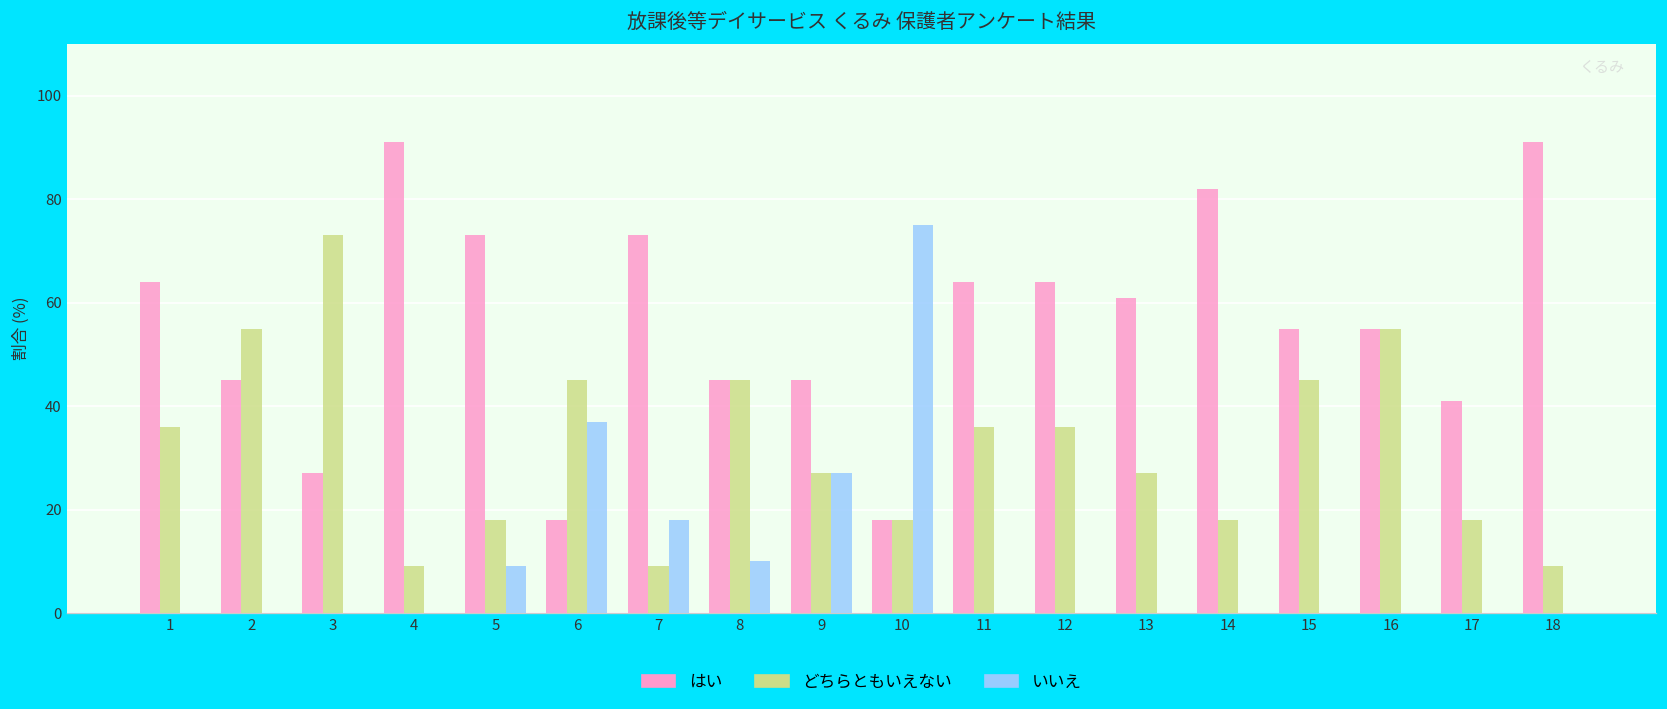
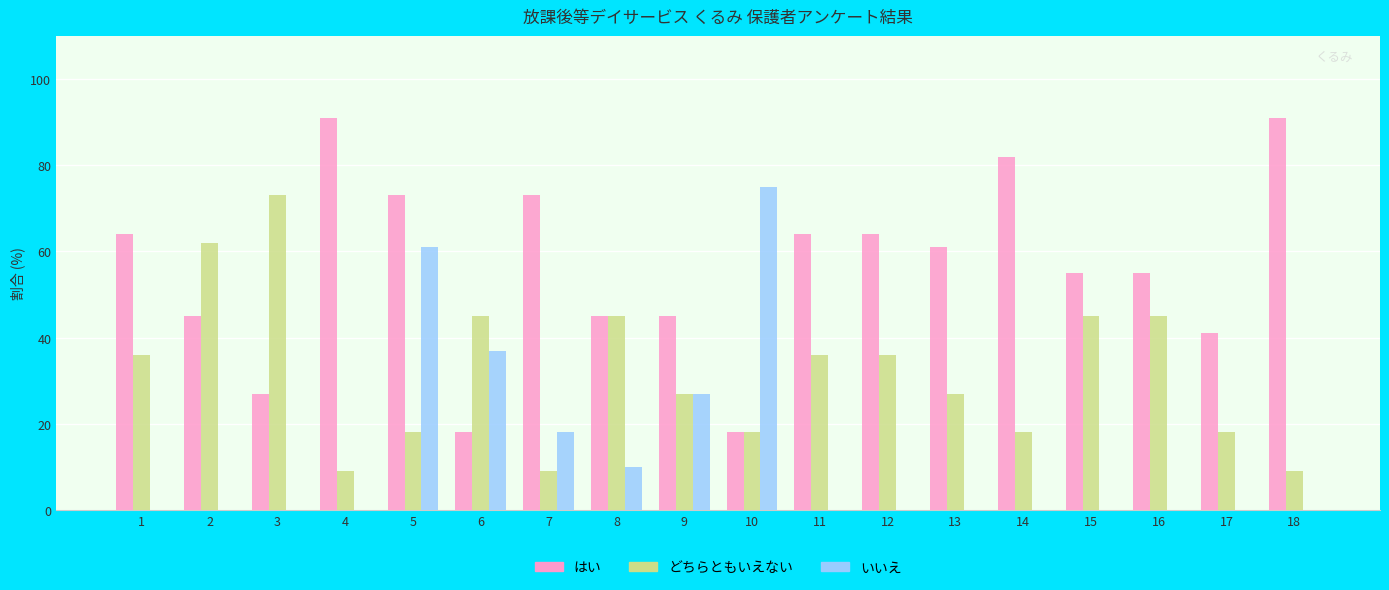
  {
    "はい": {
      "1": 64,
      "2": 45,
      "3": 27,
      "4": 91,
      "5": 73,
      "6": 18,
      "7": 73,
      "8": 45,
      "9": 45,
      "10": 18,
      "11": 64,
      "12": 64,
      "13": 61,
      "14": 82,
      "15": 55,
      "16": 55,
      "17": 41,
      "18": 91
    },
    "どちらともいえない": {
      "1": 36,
-     "2": 55,
+     "2": 62,
      "3": 73,
      "4": 9,
      "5": 18,
      "6": 45,
      "7": 9,
      "8": 45,
      "9": 27,
      "10": 18,
      "11": 36,
      "12": 36,
      "13": 27,
      "14": 18,
      "15": 45,
-     "16": 55,
+     "16": 45,
      "17": 18,
      "18": 9
    },
    "いいえ": {
      "1": 0,
      "2": 0,
      "3": 0,
      "4": 0,
-     "5": 9,
+     "5": 61,
      "6": 37,
      "7": 18,
      "8": 10,
      "9": 27,
      "10": 75,
      "11": 0,
      "12": 0,
      "13": 0,
      "14": 0,
      "15": 0,
      "16": 0,
      "17": 0,
      "18": 0
    }
  }
